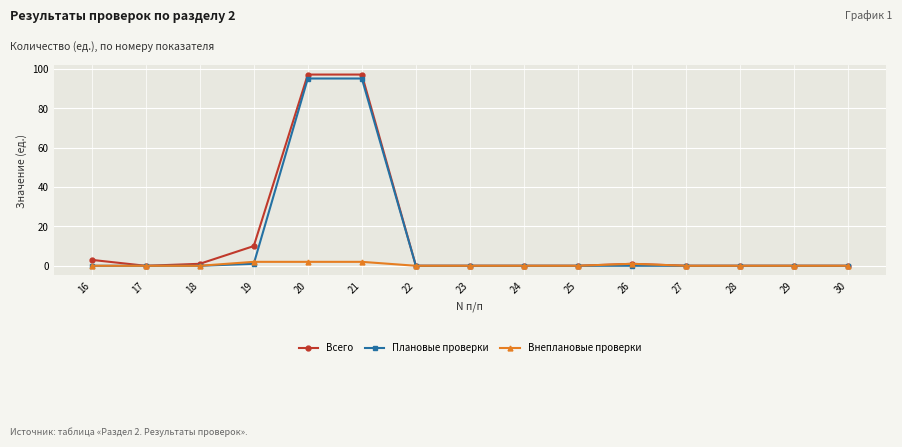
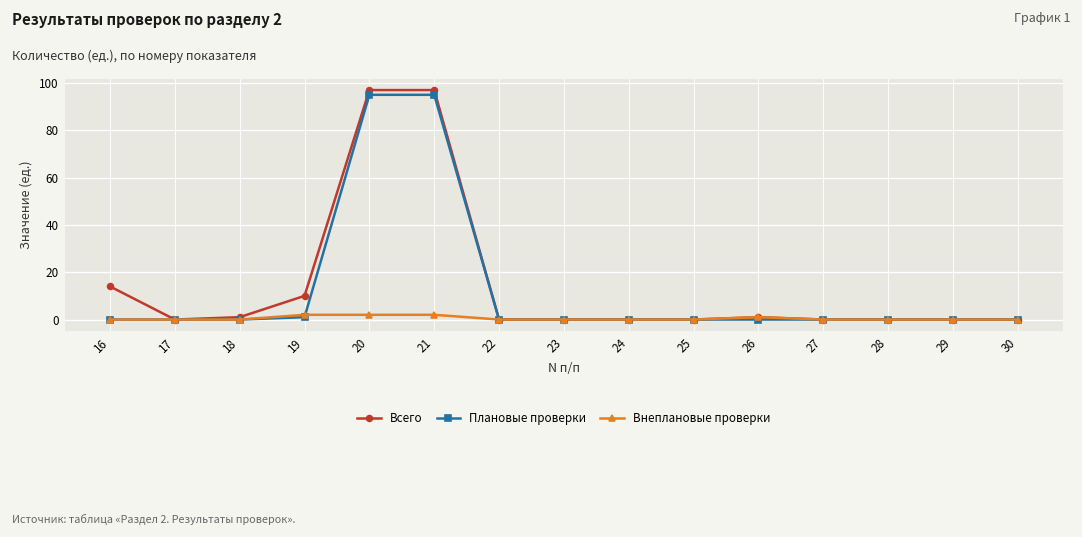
  {
    "Всего": {
-     "16": 3,
+     "16": 14,
      "19": 10,
      "20": 97,
      "21": 97
    },
    "Плановые проверки": {
      "20": 95,
      "21": 95
    },
    "Внеплановые проверки": {
      "20": 2,
      "21": 2
    }
  }
